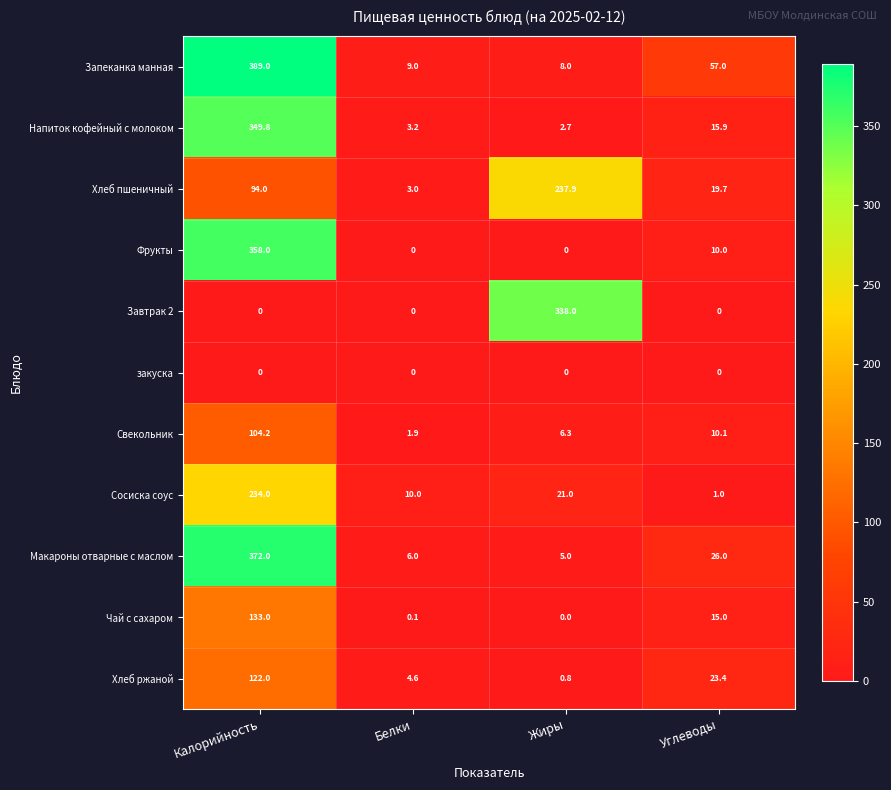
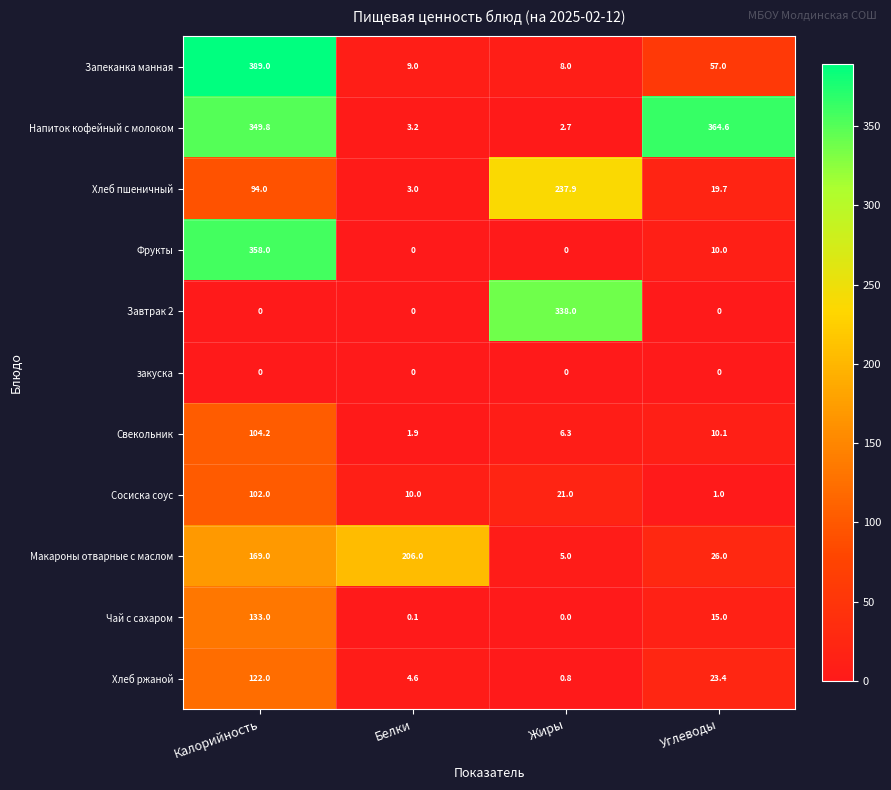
  {
    "Запеканка манная": {
      "Калорийность": 389.0,
      "Белки": 9.0,
      "Жиры": 8.0,
      "Углеводы": 57.0
    },
    "Напиток кофейный с молоком": {
      "Калорийность": 349.8,
      "Белки": 3.2,
      "Жиры": 2.7,
-     "Углеводы": 15.9
+     "Углеводы": 364.6
    },
    "Хлеб пшеничный": {
      "Калорийность": 94.0,
      "Белки": 3.0,
      "Жиры": 237.9,
      "Углеводы": 19.7
    },
    "Фрукты": {
      "Калорийность": 358.0,
      "Белки": 0,
      "Жиры": 0,
      "Углеводы": 10.0
    },
    "Завтрак 2": {
      "Калорийность": 0,
      "Белки": 0,
      "Жиры": 338.0,
      "Углеводы": 0
    },
    "закуска": {
      "Калорийность": 0,
      "Белки": 0,
      "Жиры": 0,
      "Углеводы": 0
    },
    "Свекольник": {
      "Калорийность": 104.2,
      "Белки": 1.9,
      "Жиры": 6.3,
      "Углеводы": 10.1
    },
    "Сосиска соус": {
-     "Калорийность": 234.0,
+     "Калорийность": 102.0,
      "Белки": 10.0,
      "Жиры": 21.0,
      "Углеводы": 1.0
    },
    "Макароны отварные с маслом": {
-     "Калорийность": 372.0,
-     "Белки": 6.0,
+     "Калорийность": 169.0,
+     "Белки": 206.0,
      "Жиры": 5.0,
      "Углеводы": 26.0
    },
    "Чай с сахаром": {
      "Калорийность": 133.0,
      "Белки": 0.1,
      "Жиры": 0.0,
      "Углеводы": 15.0
    },
    "Хлеб ржаной": {
      "Калорийность": 122.0,
      "Белки": 4.6,
      "Жиры": 0.8,
      "Углеводы": 23.4
    }
  }
